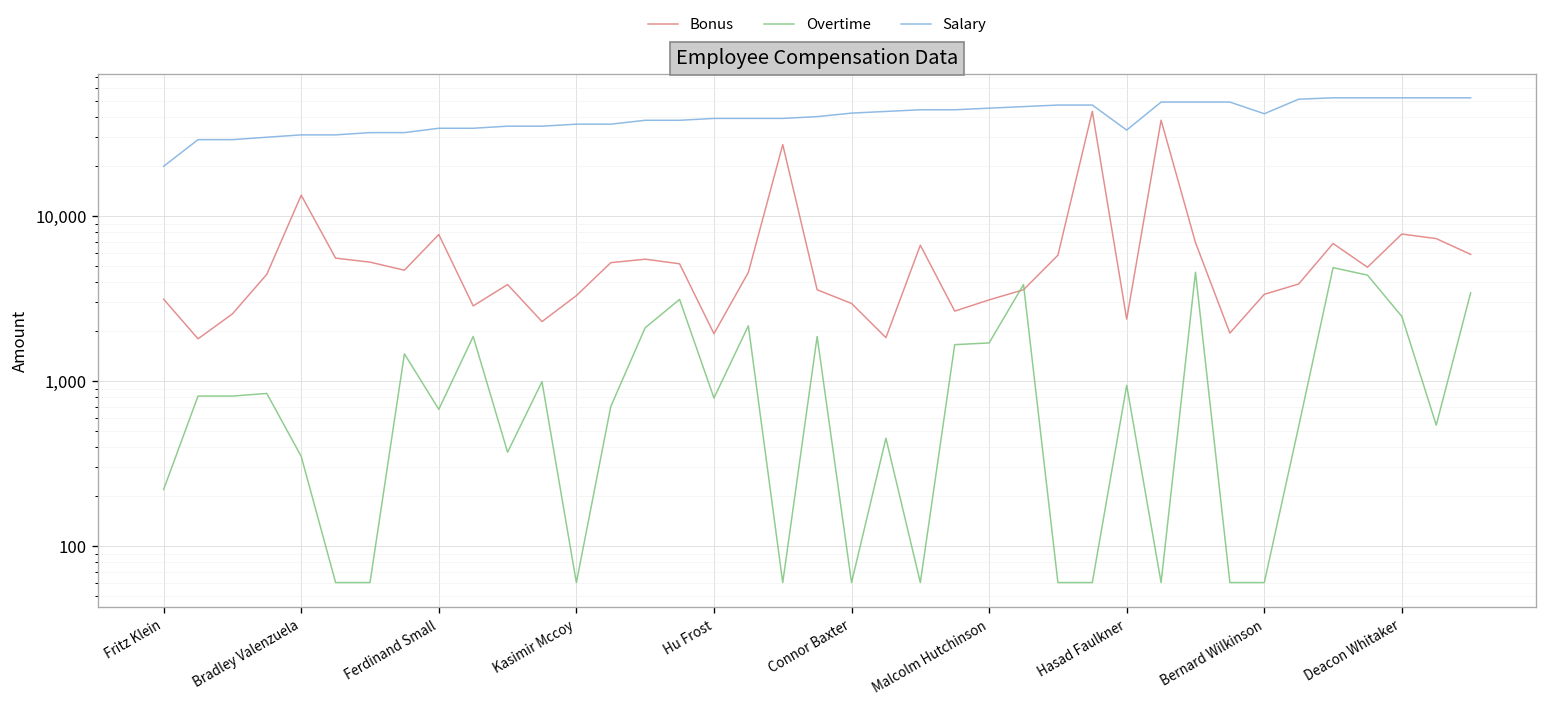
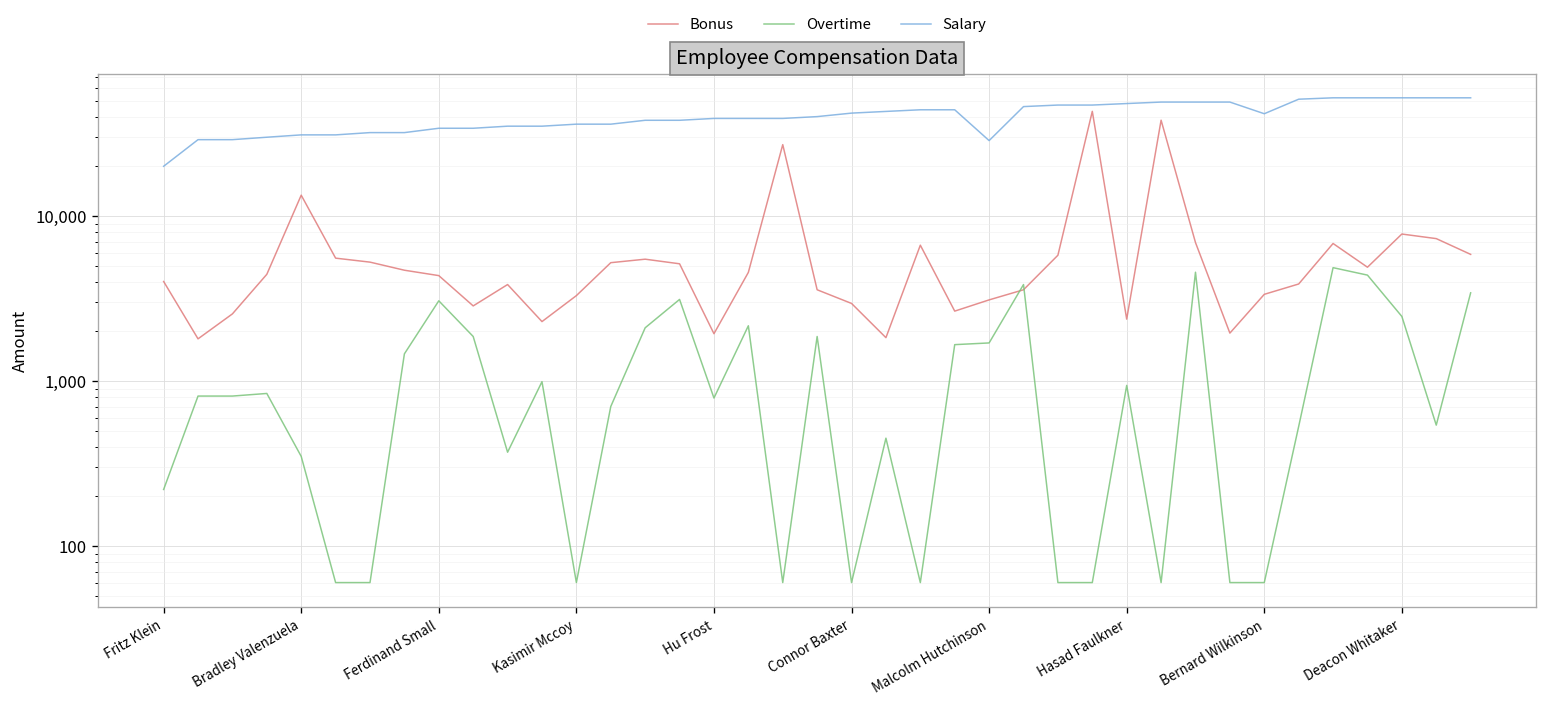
  {
    "Bonus": {
-     "Fritz Klein": "3,100",
+     "Fritz Klein": "4,000",
      "Bradley Valenzuela": "13,000",
-     "Ferdinand Small": "8,000",
+     "Ferdinand Small": "4,400",
      "Kasimir Mccoy": "3,300",
      "Hu Frost": "1,900",
      "Connor Baxter": "3,000",
      "Malcolm Hutchinson": "3,100",
      "Hasad Faulkner": "2,400",
      "Bernard Wilkinson": "3,400",
      "Deacon Whitaker": "8,000"
    },
    "Overtime": {
      "Fritz Klein": "220",
      "Bradley Valenzuela": "350",
-     "Ferdinand Small": "700",
+     "Ferdinand Small": "3,100",
      "Kasimir Mccoy": "60",
      "Hu Frost": "800",
      "Connor Baxter": "60",
      "Malcolm Hutchinson": "1,700",
      "Hasad Faulkner": "900",
      "Bernard Wilkinson": "60",
      "Deacon Whitaker": "2,500"
    },
    "Salary": {
      "Fritz Klein": "20,000",
      "Bradley Valenzuela": "31,000",
      "Ferdinand Small": "34,000",
      "Kasimir Mccoy": "36,000",
      "Hu Frost": "39,000",
      "Connor Baxter": "42,000",
-     "Malcolm Hutchinson": "45,000",
-     "Hasad Faulkner": "33,000",
+     "Malcolm Hutchinson": "29,000",
+     "Hasad Faulkner": "48,000",
      "Bernard Wilkinson": "42,000",
      "Deacon Whitaker": "52,000"
    }
  }
